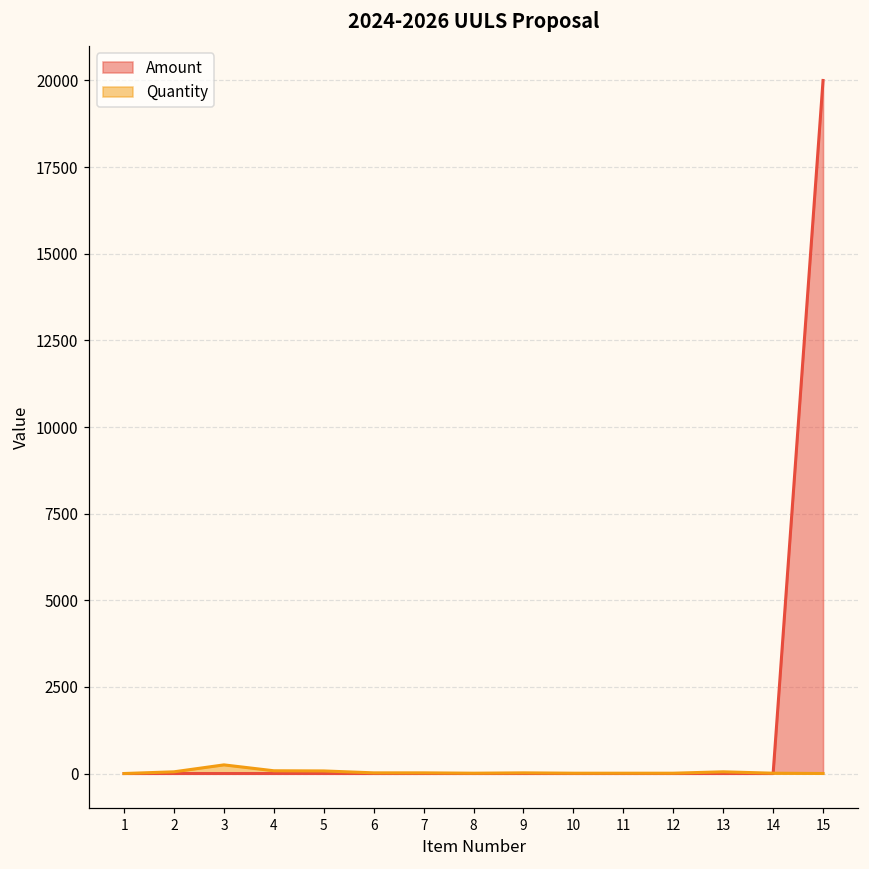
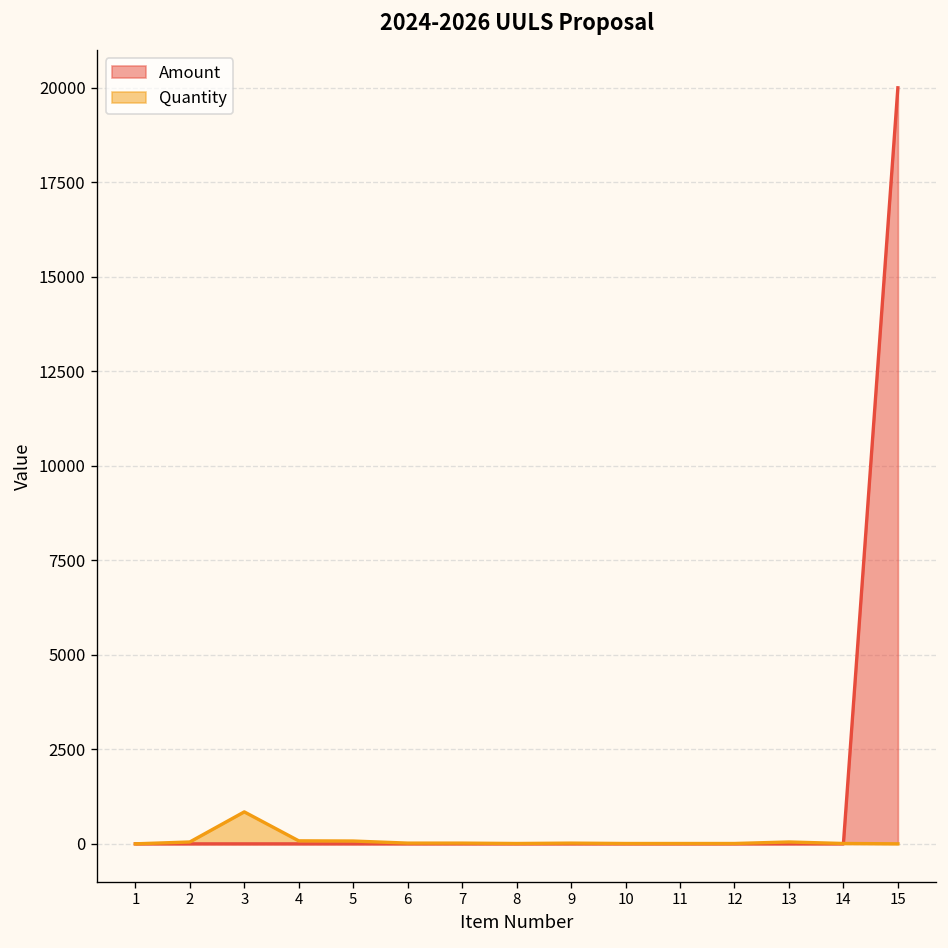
  {
    "Amount": {
      "3": 0,
      "15": 20000
    },
    "Quantity": {
-     "3": 300,
+     "3": 800,
      "15": 0
    }
  }
